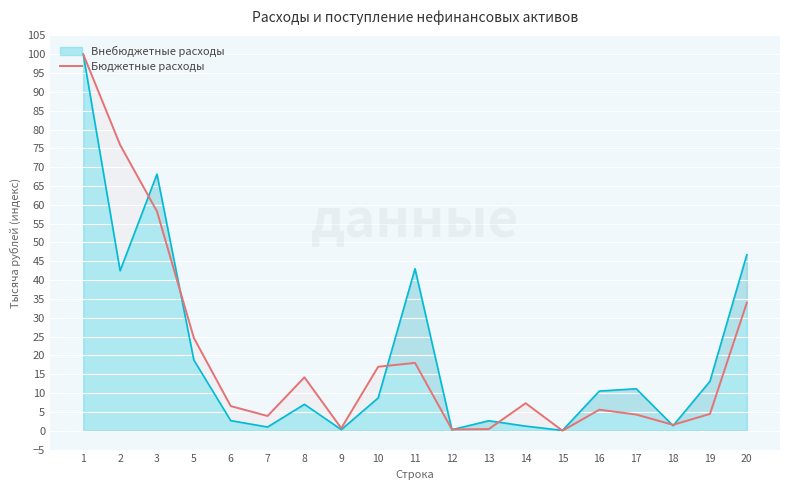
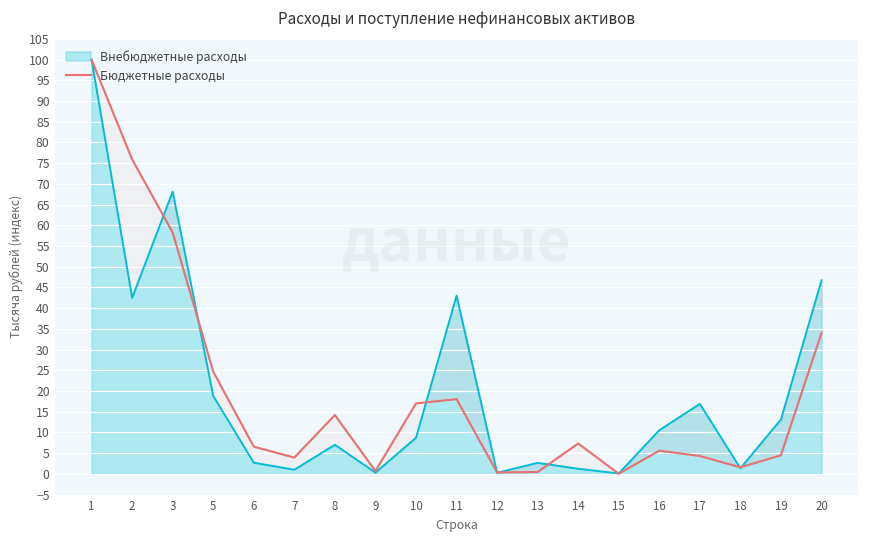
  {
    "Внебюджетные расходы": {
      "2": 42,
      "5": 19,
      "6": 3,
      "7": 1,
      "8": 7,
      "10": 9,
      "14": 1,
-     "17": 11
+     "17": 17
    }
  }
